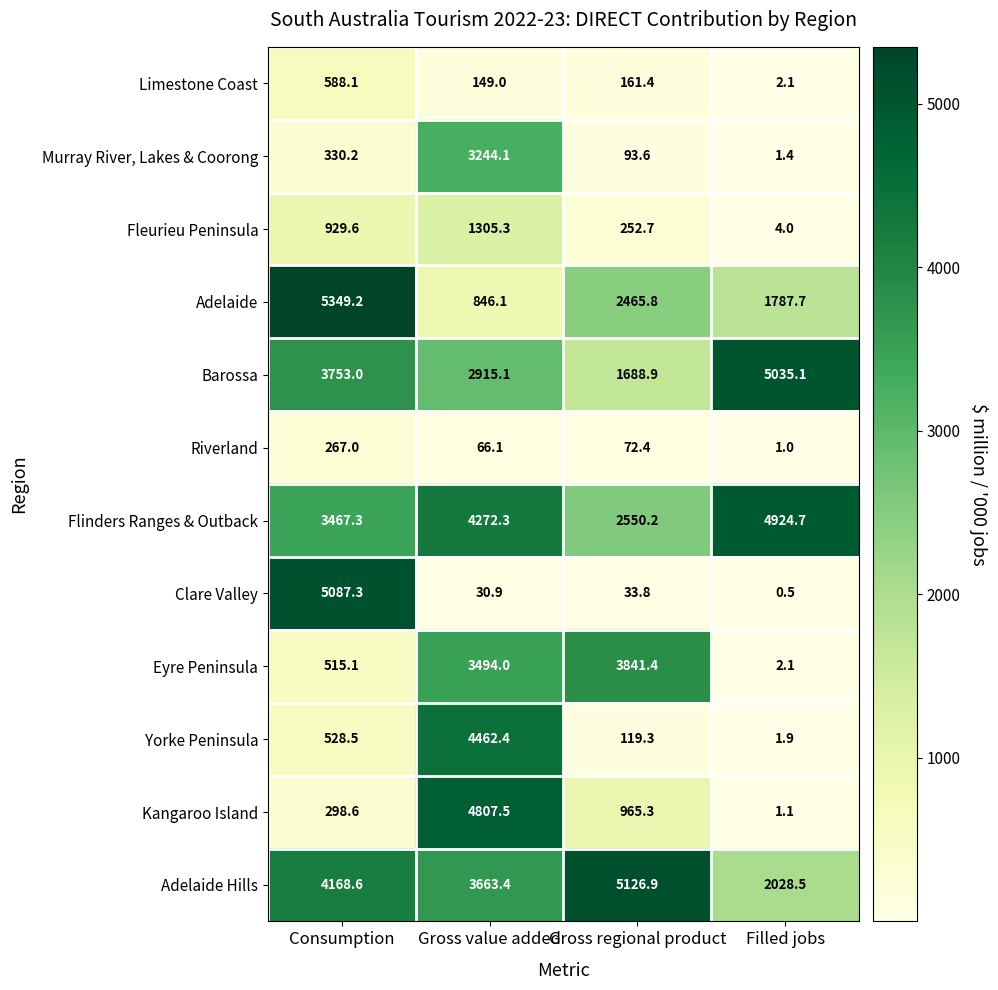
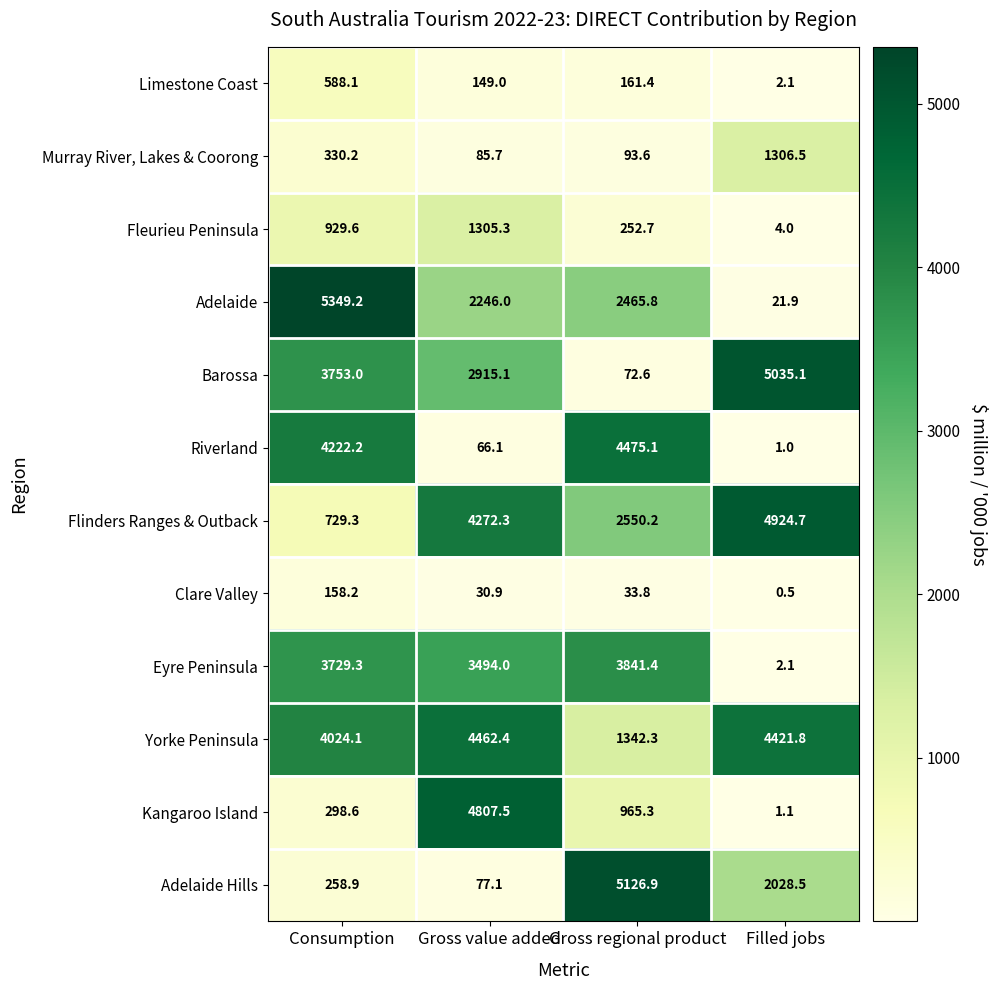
  {
    "Limestone Coast": {
      "Consumption": 588.1,
      "Gross value added": 149.0,
      "Gross regional product": 161.4,
      "Filled jobs": 2.1
    },
    "Murray River, Lakes & Coorong": {
      "Consumption": 330.2,
-     "Gross value added": 3244.1,
+     "Gross value added": 85.7,
      "Gross regional product": 93.6,
-     "Filled jobs": 1.4
+     "Filled jobs": 1306.5
    },
    "Fleurieu Peninsula": {
      "Consumption": 929.6,
      "Gross value added": 1305.3,
      "Gross regional product": 252.7,
      "Filled jobs": 4.0
    },
    "Adelaide": {
      "Consumption": 5349.2,
-     "Gross value added": 846.1,
+     "Gross value added": 2246.0,
      "Gross regional product": 2465.8,
-     "Filled jobs": 1787.7
+     "Filled jobs": 21.9
    },
    "Barossa": {
      "Consumption": 3753.0,
      "Gross value added": 2915.1,
-     "Gross regional product": 1688.9,
+     "Gross regional product": 72.6,
      "Filled jobs": 5035.1
    },
    "Riverland": {
-     "Consumption": 267.0,
+     "Consumption": 4222.2,
      "Gross value added": 66.1,
-     "Gross regional product": 72.4,
+     "Gross regional product": 4475.1,
      "Filled jobs": 1.0
    },
    "Flinders Ranges & Outback": {
-     "Consumption": 3467.3,
+     "Consumption": 729.3,
      "Gross value added": 4272.3,
      "Gross regional product": 2550.2,
      "Filled jobs": 4924.7
    },
    "Clare Valley": {
-     "Consumption": 5087.3,
+     "Consumption": 158.2,
      "Gross value added": 30.9,
      "Gross regional product": 33.8,
      "Filled jobs": 0.5
    },
    "Eyre Peninsula": {
-     "Consumption": 515.1,
+     "Consumption": 3729.3,
      "Gross value added": 3494.0,
      "Gross regional product": 3841.4,
      "Filled jobs": 2.1
    },
    "Yorke Peninsula": {
-     "Consumption": 528.5,
+     "Consumption": 4024.1,
      "Gross value added": 4462.4,
-     "Gross regional product": 119.3,
-     "Filled jobs": 1.9
+     "Gross regional product": 1342.3,
+     "Filled jobs": 4421.8
    },
    "Kangaroo Island": {
      "Consumption": 298.6,
      "Gross value added": 4807.5,
      "Gross regional product": 965.3,
      "Filled jobs": 1.1
    },
    "Adelaide Hills": {
-     "Consumption": 4168.6,
-     "Gross value added": 3663.4,
+     "Consumption": 258.9,
+     "Gross value added": 77.1,
      "Gross regional product": 5126.9,
      "Filled jobs": 2028.5
    }
  }
